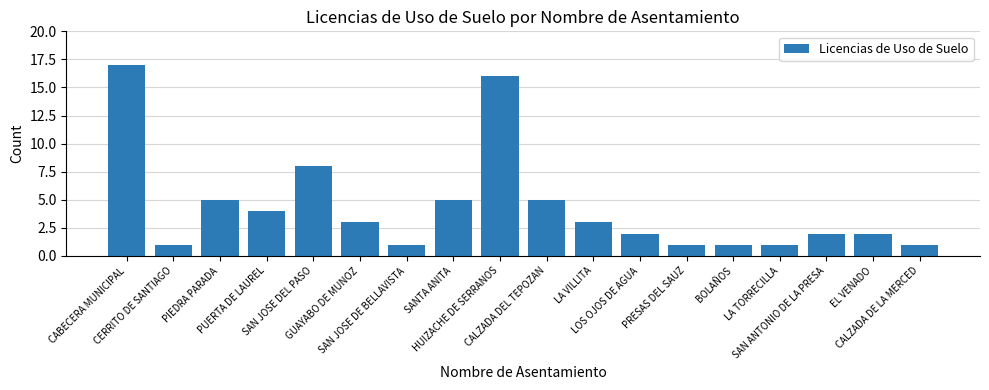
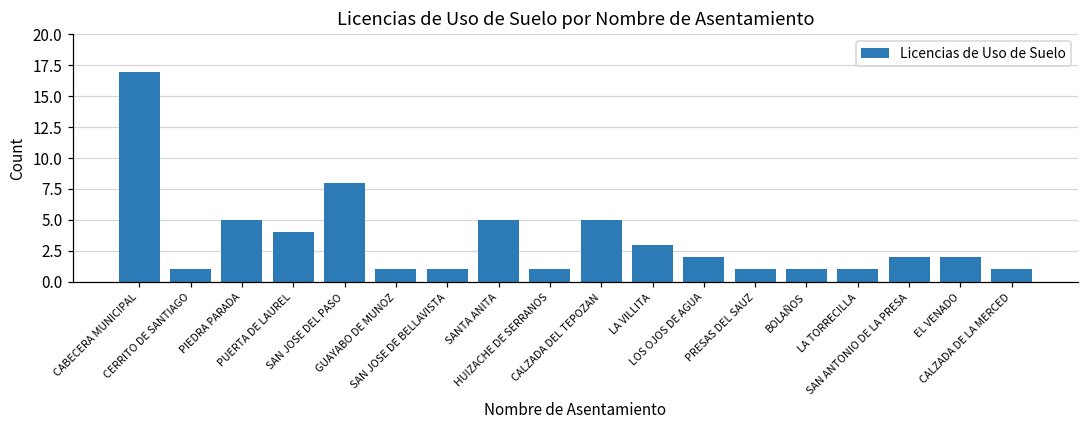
  {
    "CABECERA MUNICIPAL": 17,
    "CERRITO DE SANTIAGO": 1,
    "PIEDRA PARADA": 5,
    "PUERTA DE LAUREL": 4,
    "SAN JOSE DEL PASO": 8,
-   "GUAYABO DE MUNOZ": 3,
+   "GUAYABO DE MUNOZ": 1,
    "SAN JOSE DE BELLAVISTA": 1,
    "SANTA ANITA": 5,
-   "HUIZACHE DE SERRANOS": 16,
+   "HUIZACHE DE SERRANOS": 1,
    "CALZADA DEL TEPOZAN": 5,
    "LA VILLITA": 3,
    "LOS OJOS DE AGUA": 2,
    "PRESAS DEL SAUZ": 1,
    "BOLAÑOS": 1,
    "LA TORRECILLA": 1,
    "SAN ANTONIO DE LA PRESA": 2,
    "EL VENADO": 2,
    "CALZADA DE LA MERCED": 1
  }
